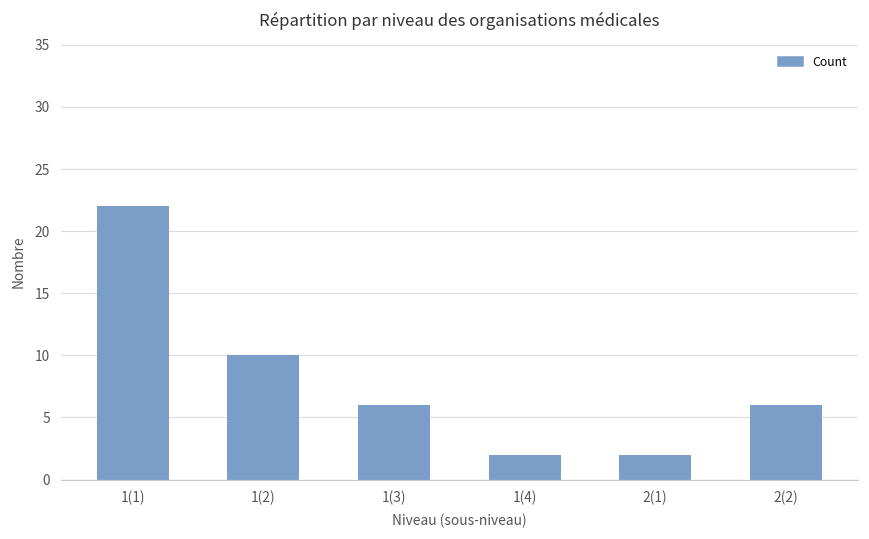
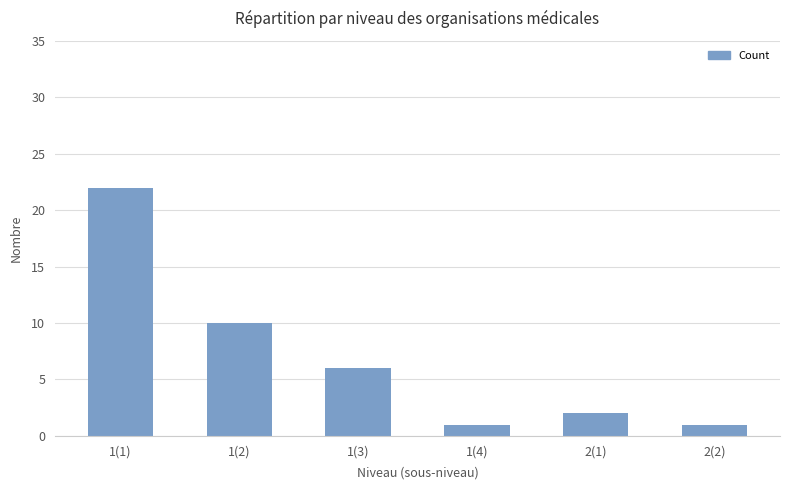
  {
    "1(1)": 22,
    "1(2)": 10,
    "1(3)": 6,
-   "1(4)": 2,
+   "1(4)": 1,
    "2(1)": 2,
-   "2(2)": 6
+   "2(2)": 1
  }
